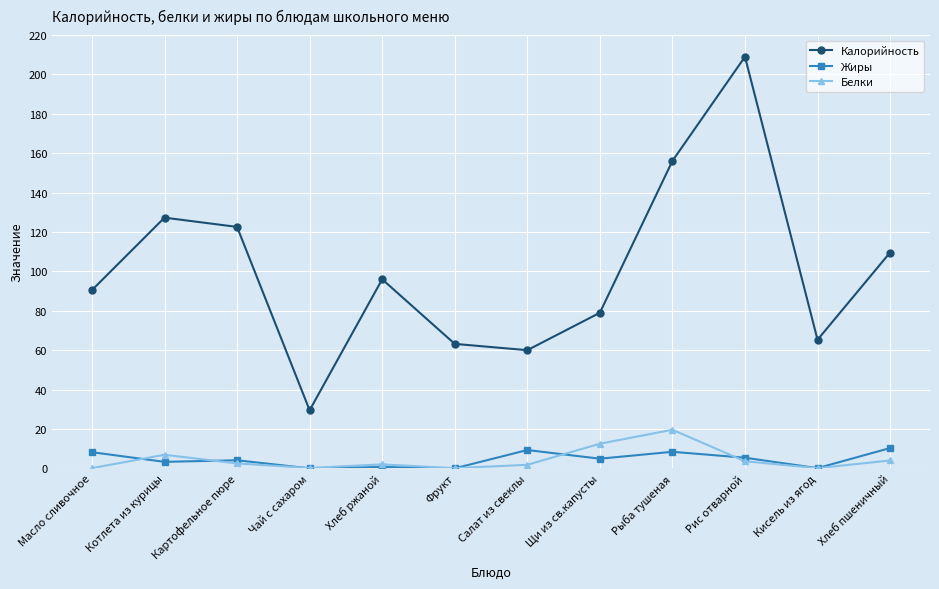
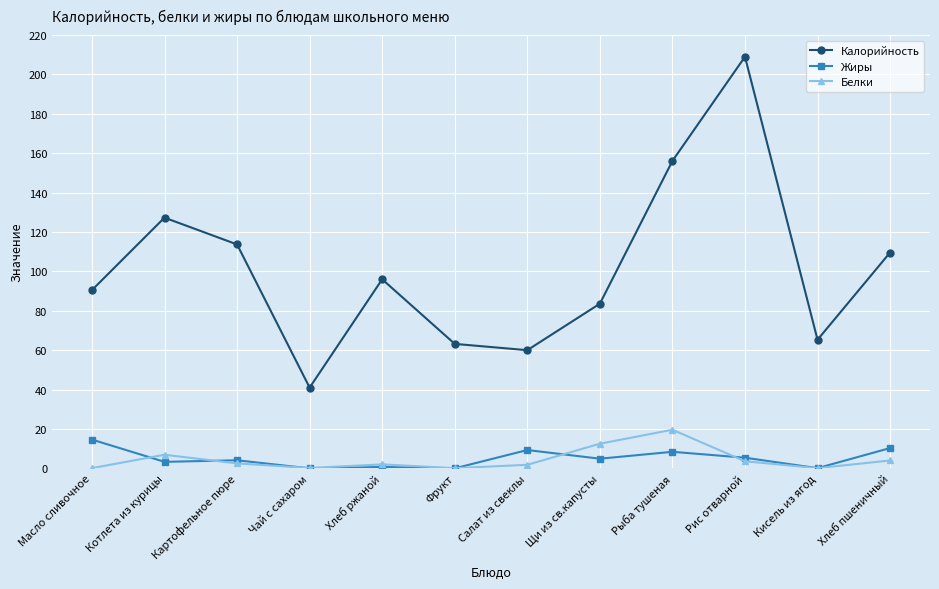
  {
    "Калорийность": {
      "Масло сливочное": 91,
      "Котлета из курицы": 127,
-     "Картофельное пюре": 123,
-     "Чай с сахаром": 30,
+     "Картофельное пюре": 114,
+     "Чай с сахаром": 41,
      "Хлеб ржаной": 96,
      "Фрукт": 63,
      "Салат из свеклы": 60,
-     "Щи из св.капусты": 79,
+     "Щи из св.капусты": 84,
      "Рыба тушеная": 156,
      "Рис отварной": 209,
      "Кисель из ягод": 65,
      "Хлеб пшеничный": 110
    },
    "Жиры": {
-     "Масло сливочное": 8,
+     "Масло сливочное": 15,
      "Котлета из курицы": 3,
      "Картофельное пюре": 4,
      "Хлеб ржаной": 1,
      "Салат из свеклы": 9,
      "Щи из св.капусты": 5,
      "Рыба тушеная": 8,
      "Рис отварной": 5,
      "Хлеб пшеничный": 10
    },
    "Белки": {
      "Масло сливочное": 0,
      "Котлета из курицы": 7,
      "Картофельное пюре": 3,
      "Хлеб ржаной": 2,
      "Салат из свеклы": 2,
      "Щи из св.капусты": 13,
      "Рыба тушеная": 20,
      "Рис отварной": 4,
      "Хлеб пшеничный": 4
    }
  }
